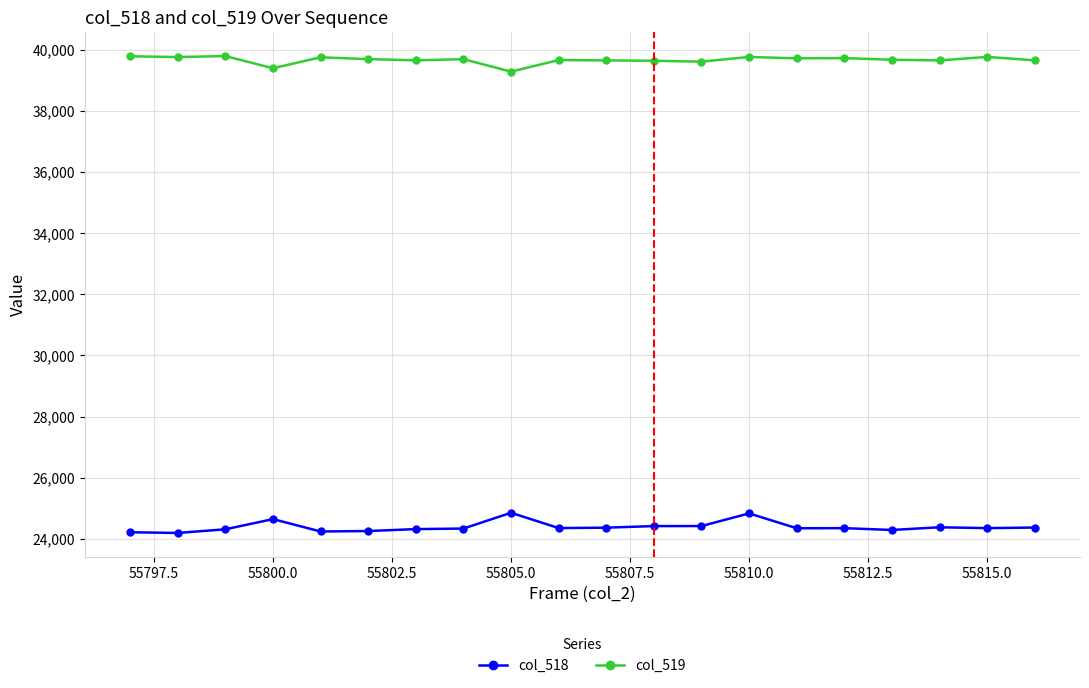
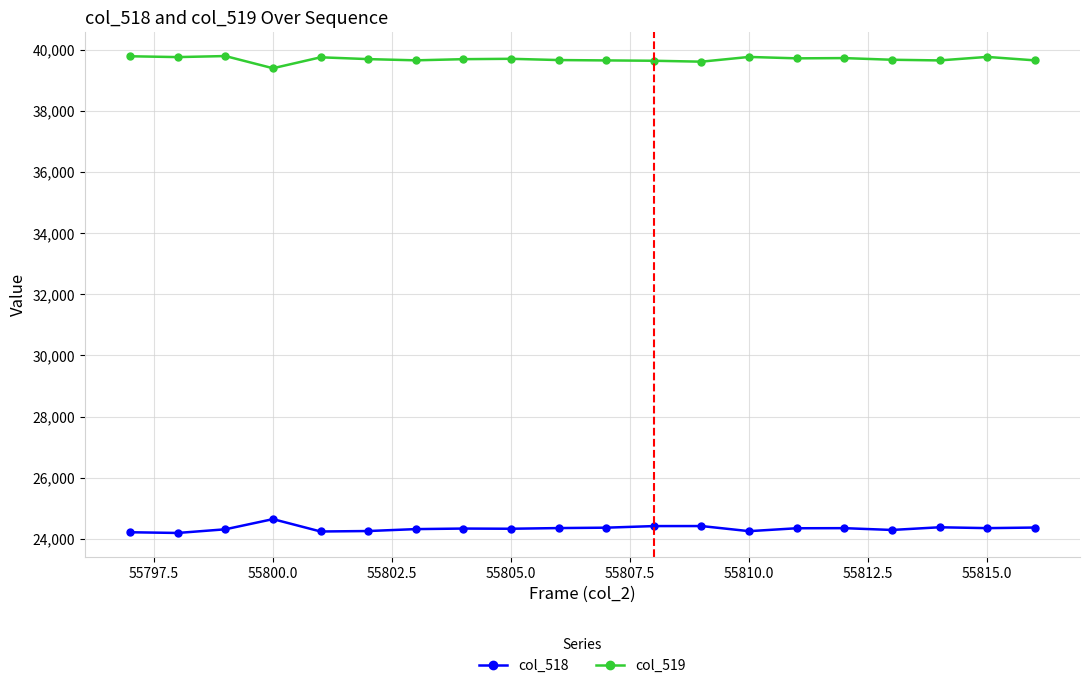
  {
    "col_518": {
      "55800.0": "24,600",
-     "55805.0": "24,900",
-     "55810.0": "24,800",
+     "55805.0": "24,300",
+     "55810.0": "24,200",
      "55815.0": "24,300"
    },
    "col_519": {
      "55800.0": "39,400",
-     "55805.0": "39,300",
+     "55805.0": "39,700",
      "55810.0": "39,800",
      "55815.0": "39,800"
    }
  }
